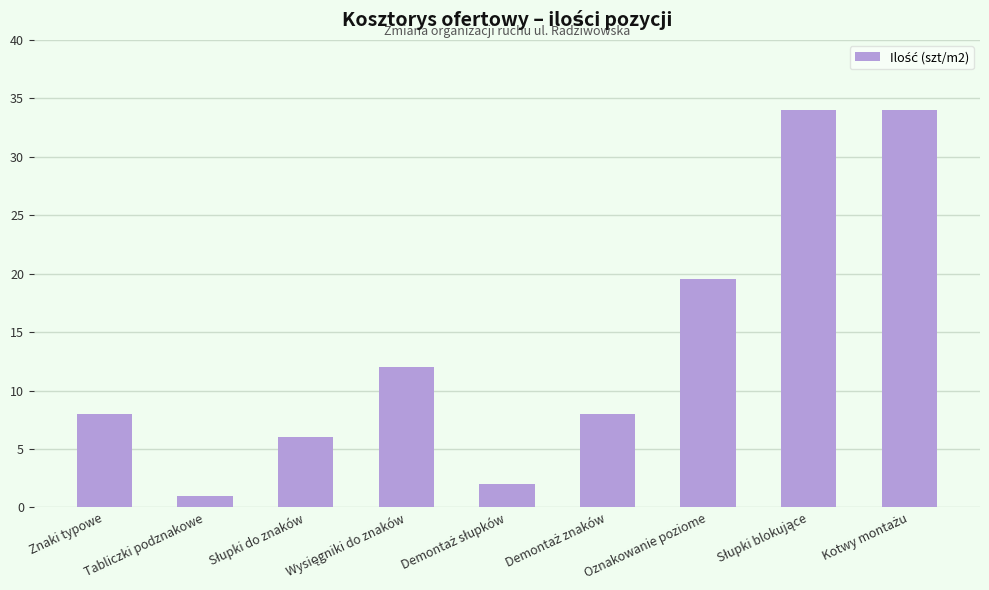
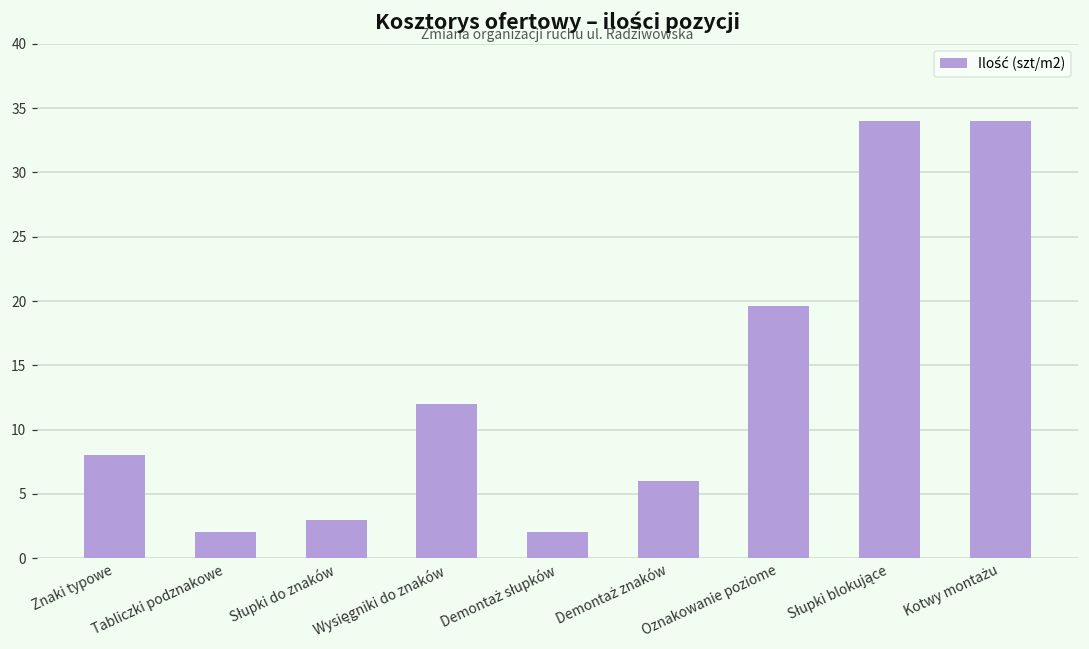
  {
    "Znaki typowe": 8,
-   "Tabliczki podznakowe": 1,
-   "Słupki do znaków": 6,
+   "Tabliczki podznakowe": 2,
+   "Słupki do znaków": 3,
    "Wysięgniki do znaków": 12,
    "Demontaż słupków": 2,
-   "Demontaż znaków": 8,
+   "Demontaż znaków": 6,
    "Oznakowanie poziome": 19.6,
    "Słupki blokujące": 34,
    "Kotwy montażu": 34
  }
